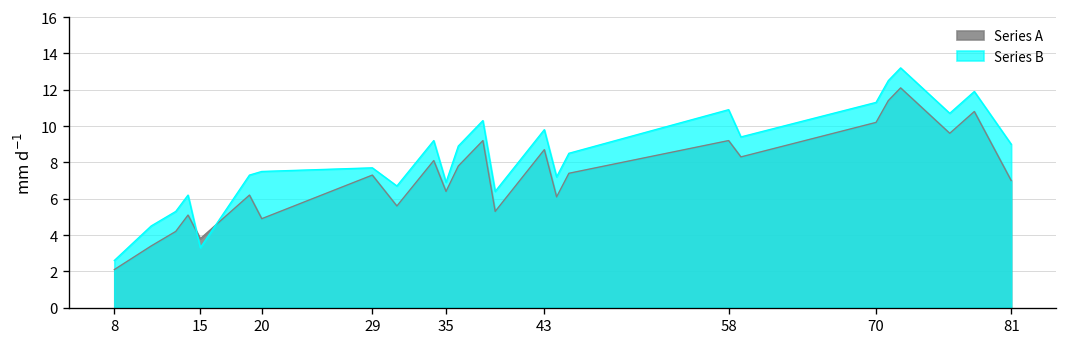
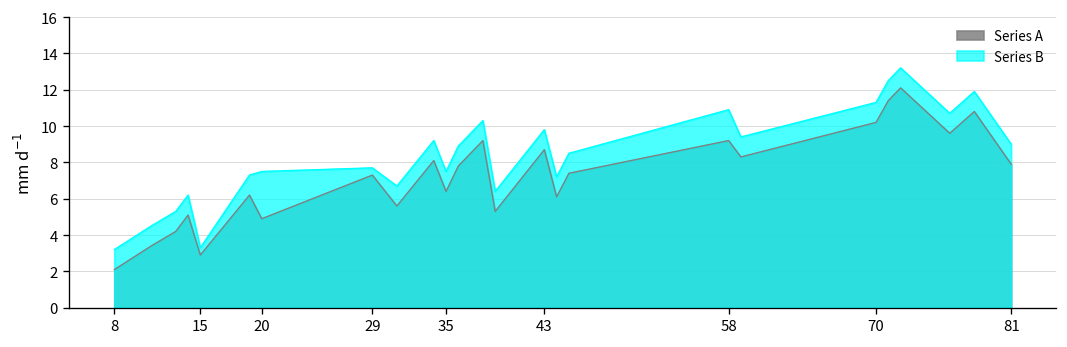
  {
    "Series A": {
      "8": 2.1,
-     "15": 3.8,
+     "15": 2.9,
      "20": 4.9,
      "29": 7.3,
      "35": 6.4,
      "43": 8.7,
      "58": 9.2,
      "70": 10.2,
-     "81": 7.0
+     "81": 7.9
    },
    "Series B": {
-     "8": 2.6,
+     "8": 3.2,
      "15": 3.3,
      "20": 7.5,
      "29": 7.7,
-     "35": 6.9,
+     "35": 7.5,
      "43": 9.8,
      "58": 10.9,
      "70": 11.3,
      "81": 9.0
    }
  }
